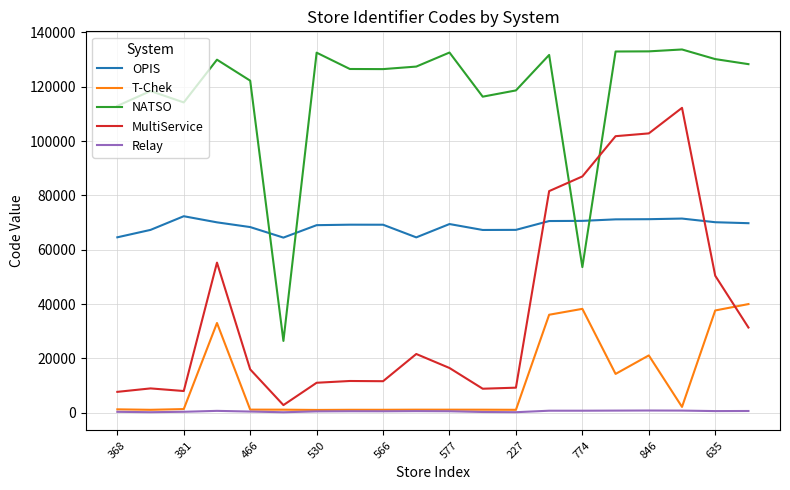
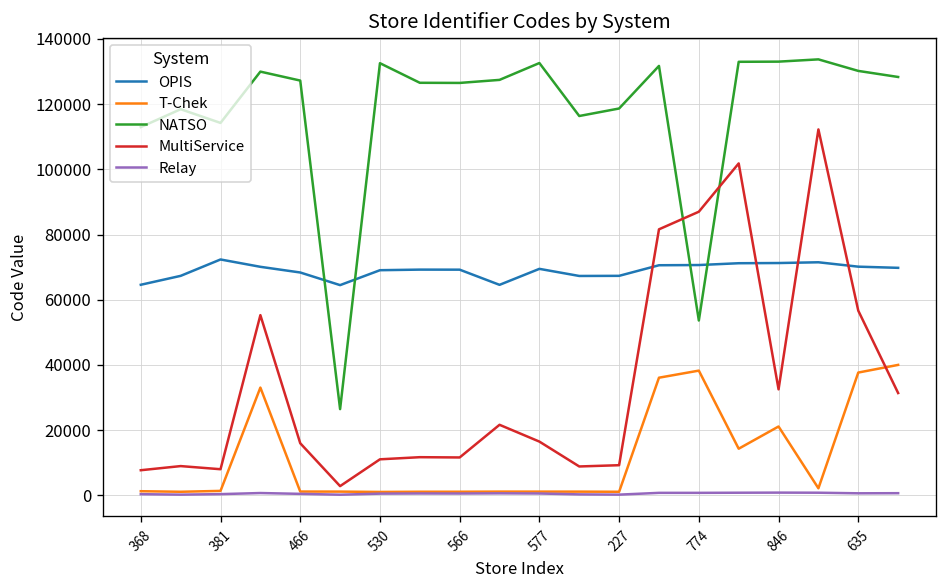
  {
    "OPIS": {
      "368": 65000,
      "381": 72000,
      "466": 68000,
      "530": 69000,
      "566": 69000,
      "577": 69000,
      "227": 67000,
      "774": 71000,
      "846": 71000,
      "635": 70000
    },
    "T-Chek": {
      "381": 1000,
      "774": 38000,
      "846": 21000,
      "635": 38000
    },
    "NATSO": {
-     "466": 122000,
+     "466": 127000,
      "530": 133000,
      "566": 126000,
      "577": 133000,
      "227": 119000,
      "774": 54000,
      "846": 133000,
      "635": 130000
    },
    "MultiService": {
      "368": 8000,
      "381": 8000,
      "466": 16000,
      "530": 11000,
      "566": 12000,
      "577": 16000,
      "227": 9000,
      "774": 87000,
-     "846": 103000,
-     "635": 50000
+     "846": 33000,
+     "635": 57000
    },
    "Relay": {
      "381": 0,
      "774": 1000,
      "846": 1000,
      "635": 1000
    }
  }
